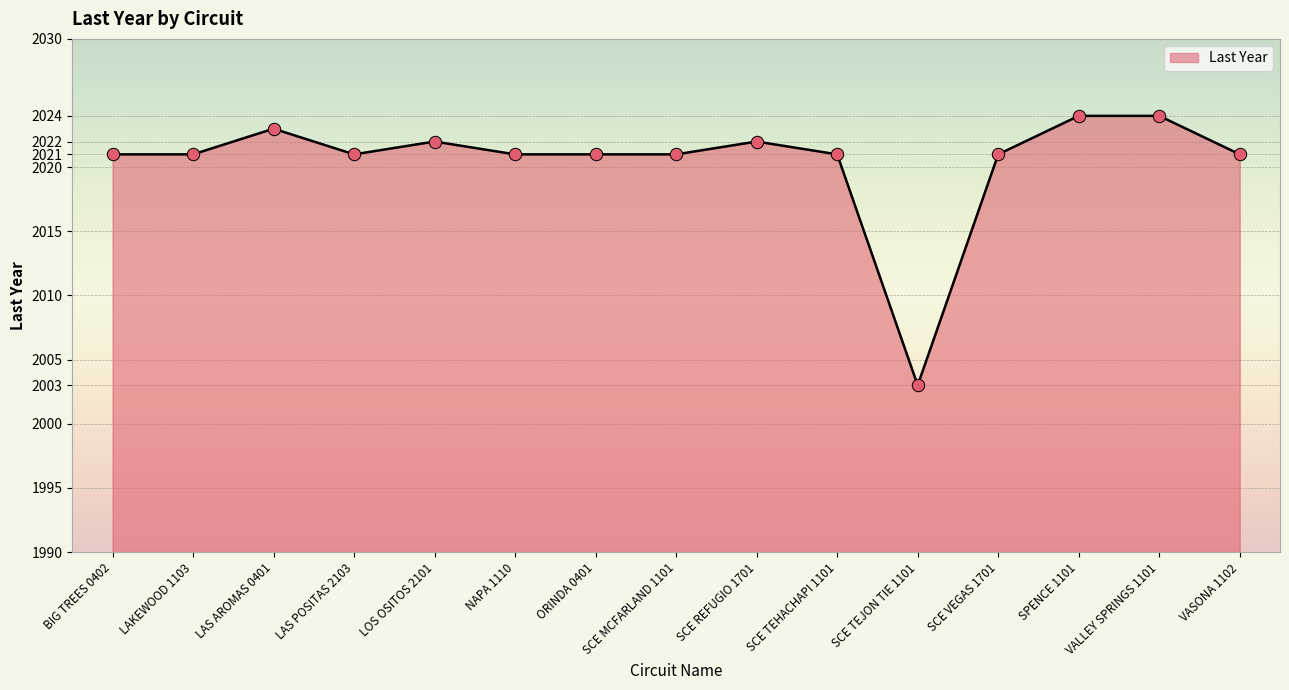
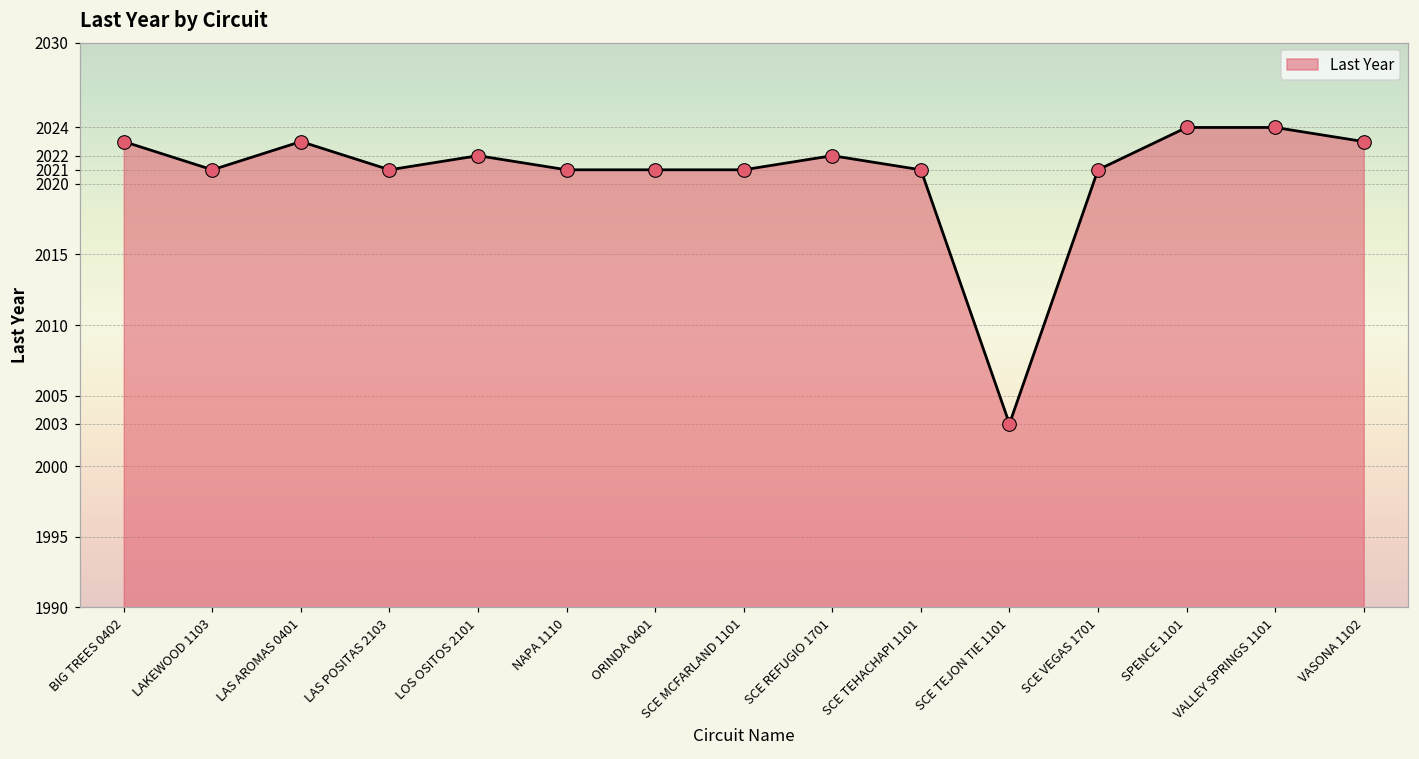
  {
-   "BIG TREES 0402": 2021,
+   "BIG TREES 0402": 2023,
    "LAKEWOOD 1103": 2021,
    "LAS AROMAS 0401": 2023,
    "LAS POSITAS 2103": 2021,
    "LOS OSITOS 2101": 2022,
    "NAPA 1110": 2021,
    "ORINDA 0401": 2021,
    "SCE MCFARLAND 1101": 2021,
    "SCE REFUGIO 1701": 2022,
    "SCE TEHACHAPI 1101": 2021,
    "SCE TEJON TIE 1101": 2003,
    "SCE VEGAS 1701": 2021,
    "SPENCE 1101": 2024,
    "VALLEY SPRINGS 1101": 2024,
-   "VASONA 1102": 2021
+   "VASONA 1102": 2023
  }
